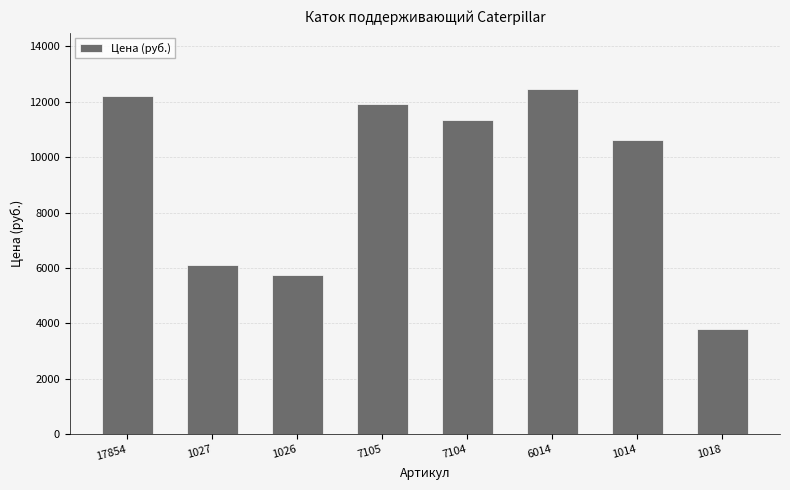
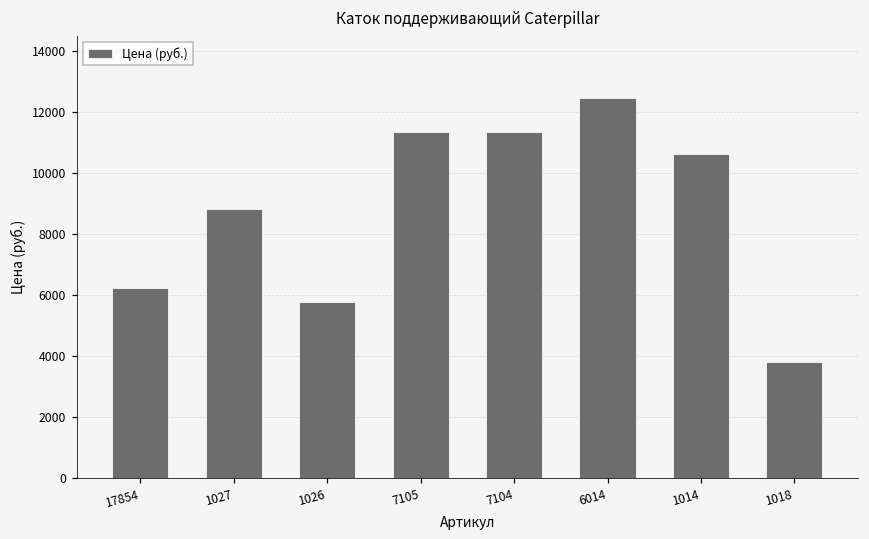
  {
-   "17854": 12200,
-   "1027": 6100,
+   "17854": 6200,
+   "1027": 8800,
    "1026": 5800,
-   "7105": 11900,
+   "7105": 11400,
    "7104": 11400,
    "6014": 12500,
    "1014": 10600,
    "1018": 3800
  }
